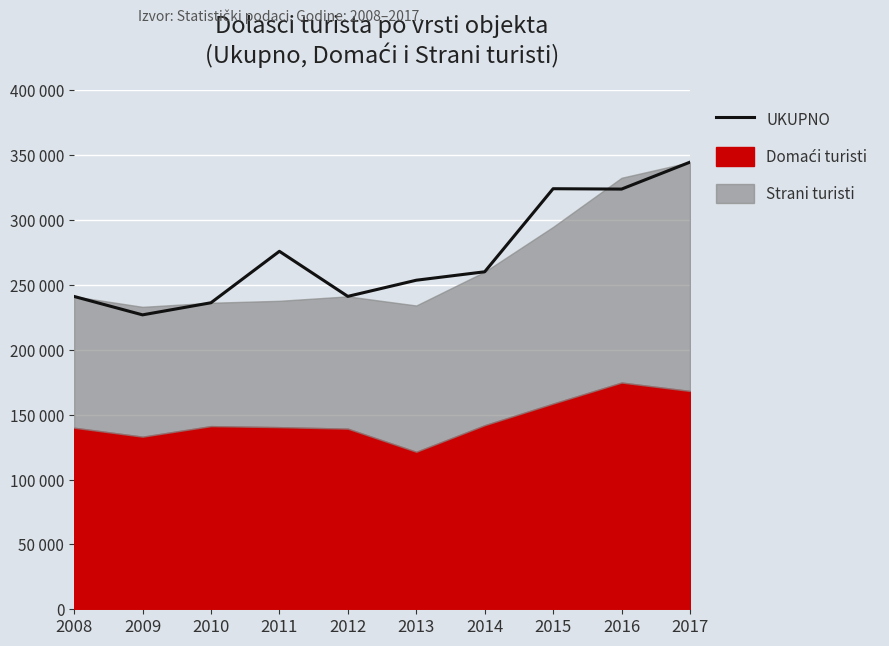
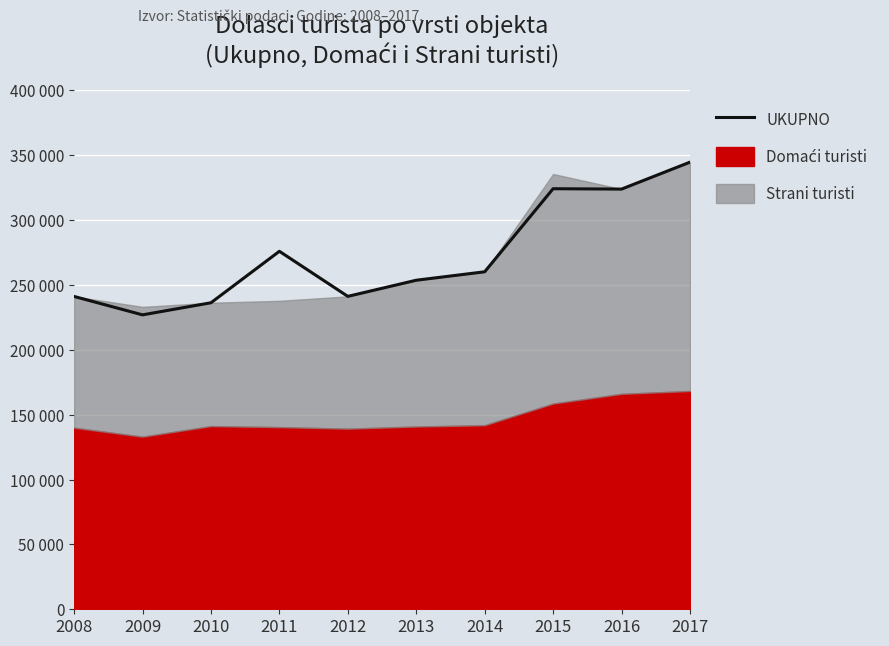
  {
    "Domaći turisti": {
      "2008": 140000,
      "2009": 133000,
      "2010": 141000,
      "2011": 140000,
      "2012": 139000,
-     "2013": 121000,
+     "2013": 141000,
      "2014": 142000,
      "2015": 159000,
-     "2016": 175000,
+     "2016": 166000,
      "2017": 168000
    },
    "UKUPNO": {
      "2009": 227000,
      "2011": 276000,
      "2015": 324000
    },
    "Strani turisti": {
      "2009": 100000,
      "2011": 97000,
-     "2015": 136000
+     "2015": 177000
    }
  }
